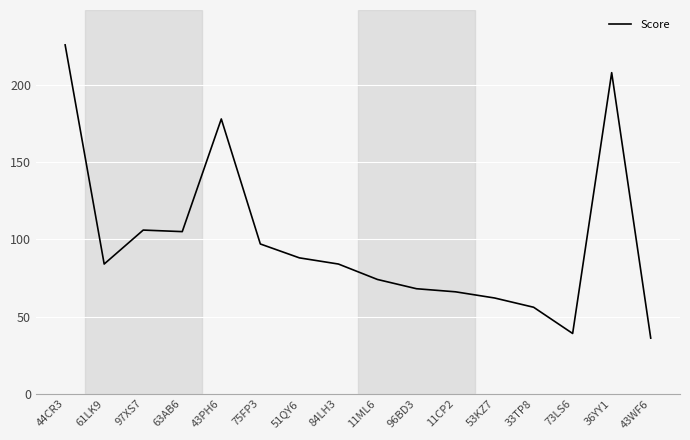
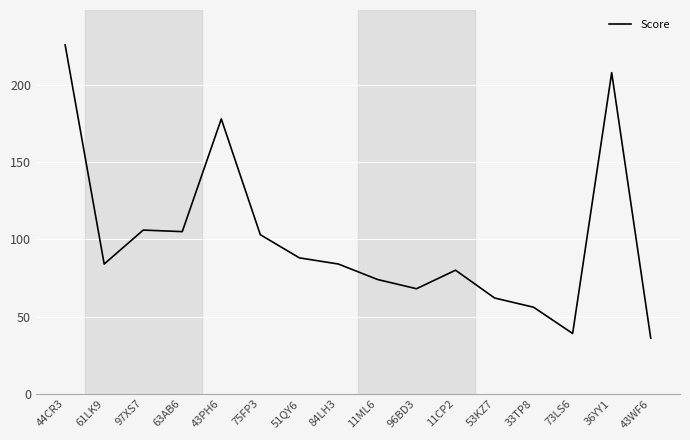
  {
    "44CR3": 226,
    "61LK9": 84,
    "97XS7": 106,
    "63AB6": 105,
    "43PH6": 178,
-   "75FP3": 97,
+   "75FP3": 103,
    "51QY6": 88,
    "84LH3": 84,
    "11ML6": 74,
    "96BD3": 68,
-   "11CP2": 66,
+   "11CP2": 80,
    "53KZ7": 62,
    "33TP8": 56,
    "73LS6": 39,
    "36YY1": 208,
    "43WF6": 36
  }
